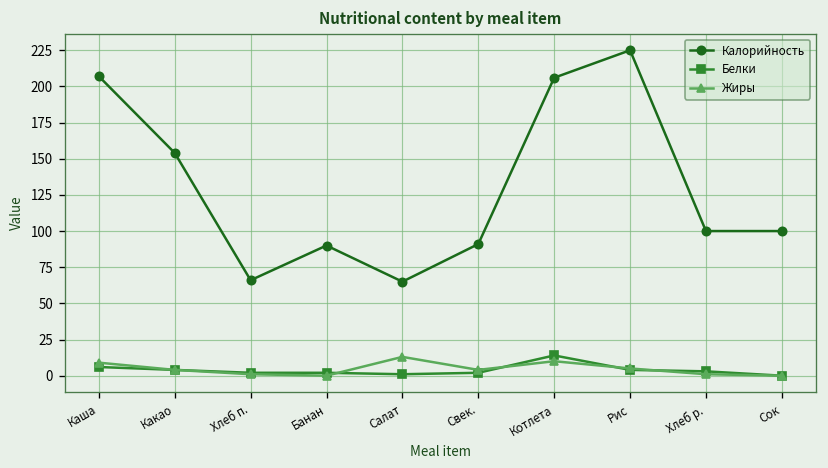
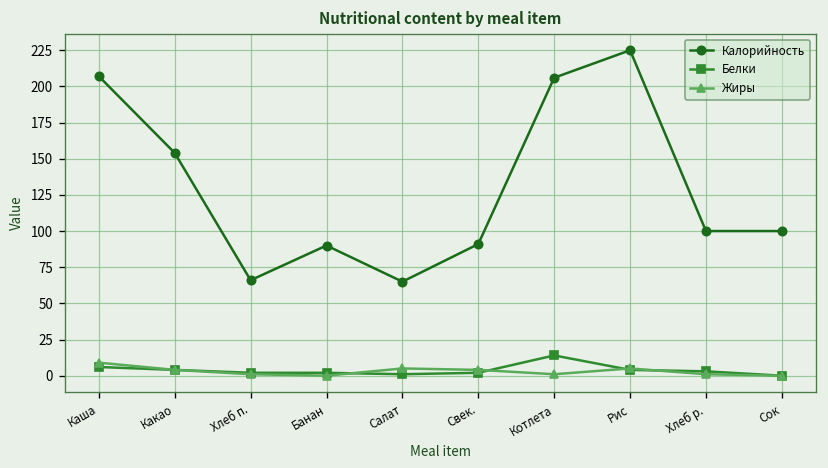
  {
    "Жиры": {
      "Каша": 9,
-     "Салат": 13,
-     "Котлета": 10
+     "Салат": 5,
+     "Котлета": 1
    }
  }
